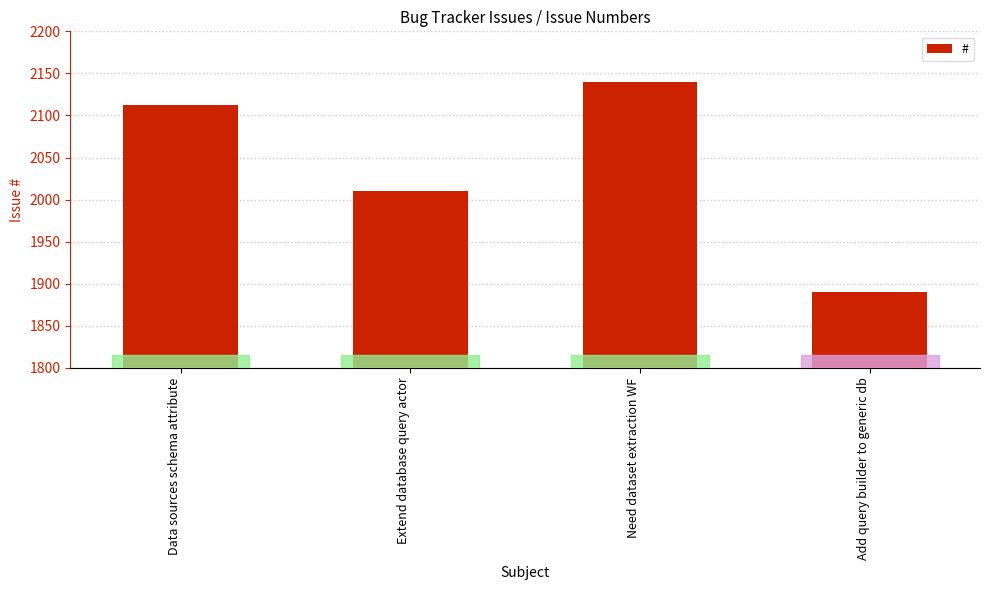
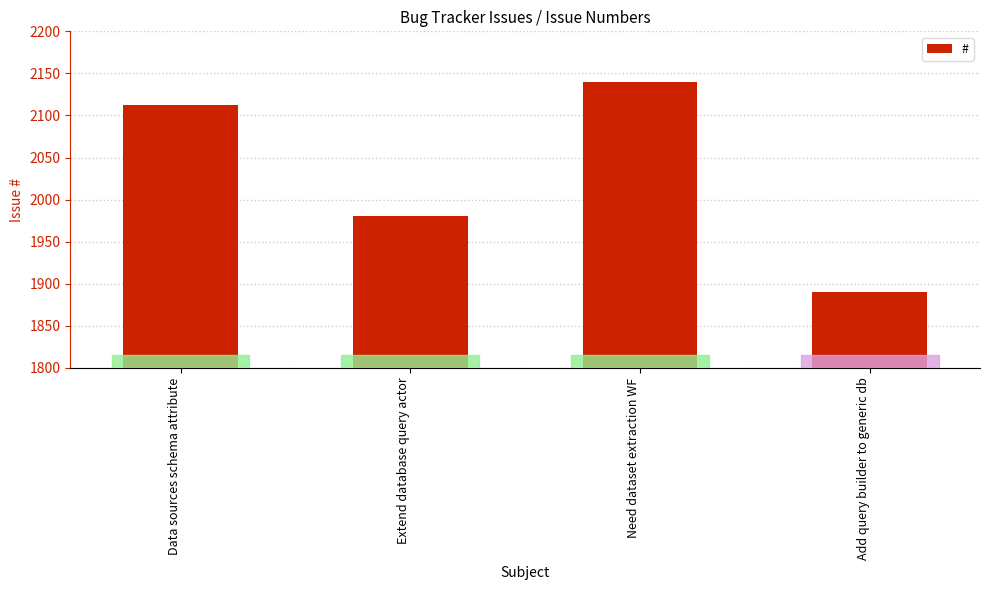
  {
    "Data sources schema attribute": 2110,
-   "Extend database query actor": 2010,
+   "Extend database query actor": 1980,
    "Need dataset extraction WF": 2140,
    "Add query builder to generic db": 1890
  }
